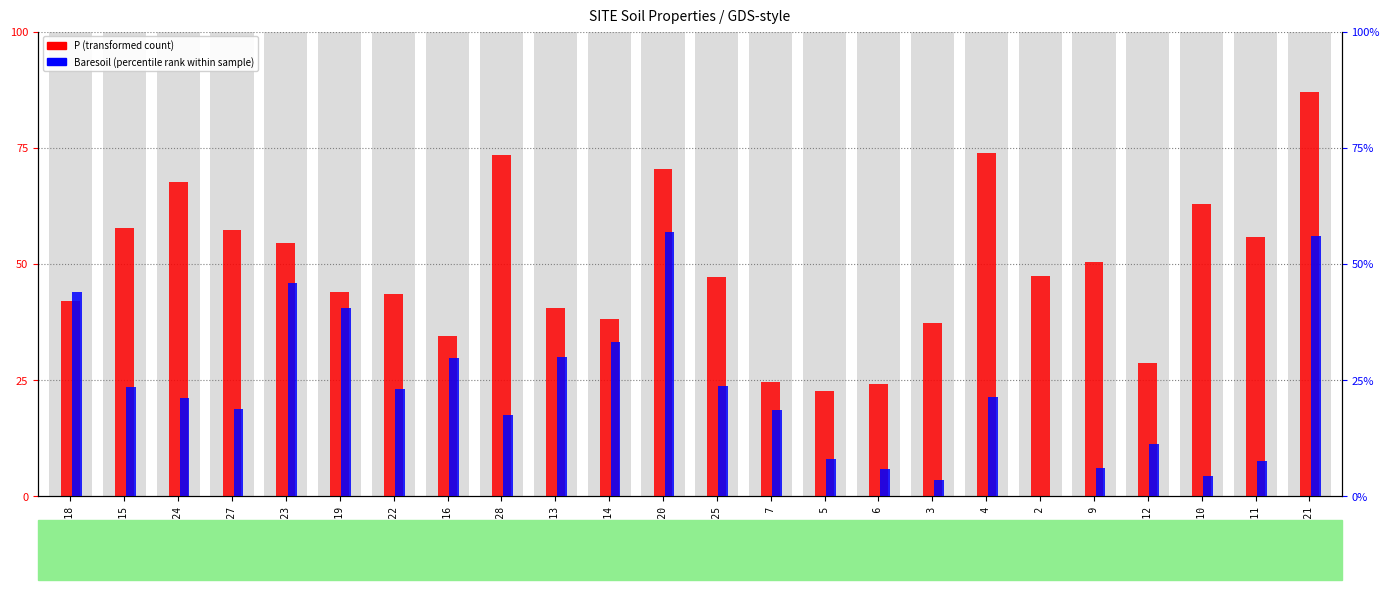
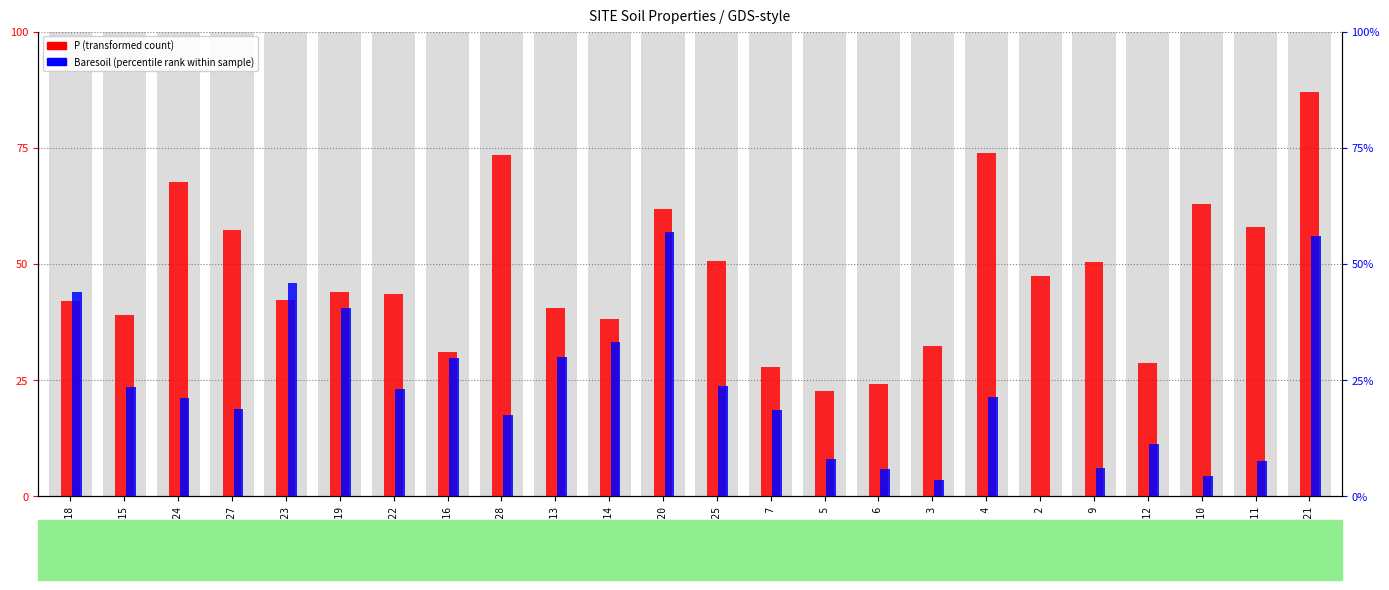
  {
    "P (transformed count)": {
-     "SITE 15": 58,
-     "SITE 23": 55,
-     "SITE 16": 34,
-     "SITE 20": 71,
-     "SITE 25": 47,
-     "SITE 7": 25,
-     "SITE 3": 37,
-     "SITE 11": 56
+     "SITE 15": 39,
+     "SITE 23": 42,
+     "SITE 16": 31,
+     "SITE 20": 62,
+     "SITE 25": 51,
+     "SITE 7": 28,
+     "SITE 3": 32,
+     "SITE 11": 58
    }
  }
